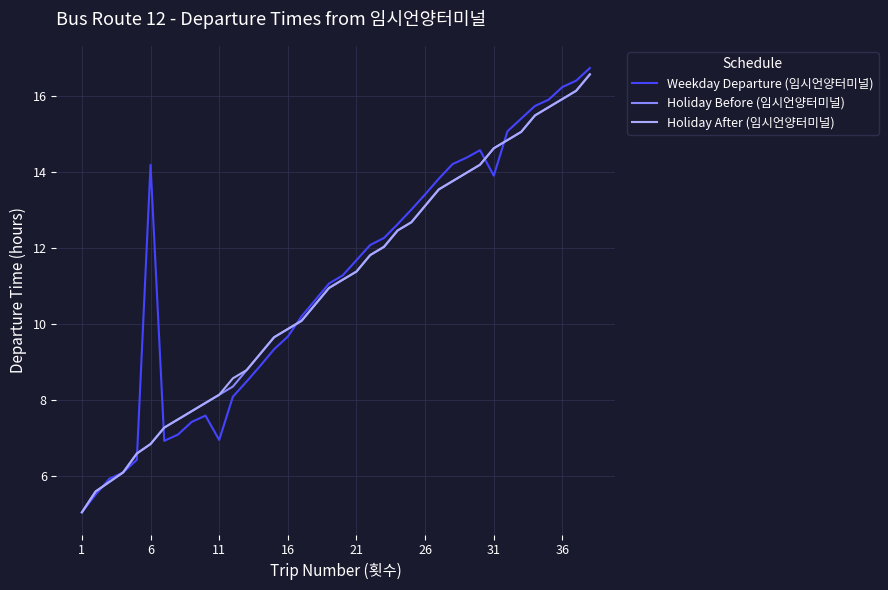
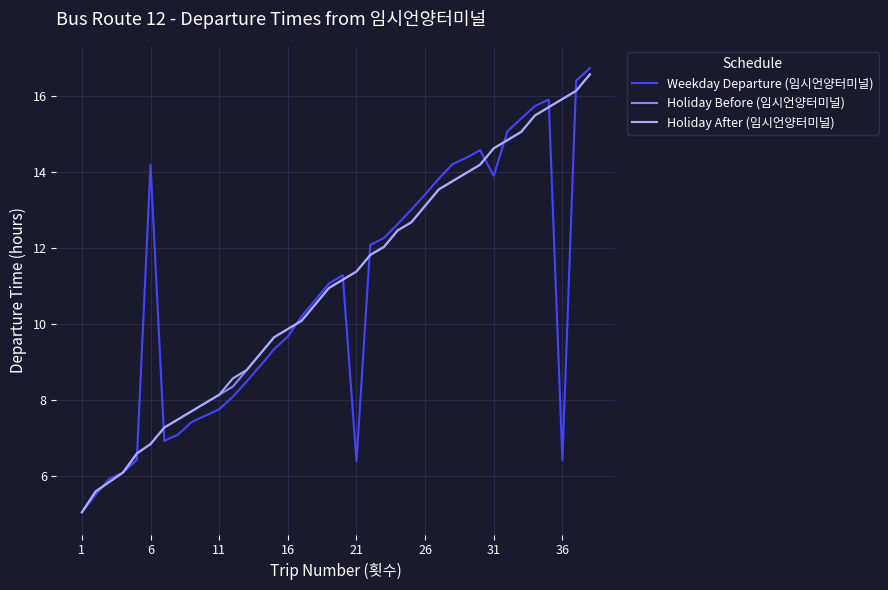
  {
    "Weekday Departure (임시언양터미널)": {
      "6": 14.2,
-     "11": 6.9,
+     "11": 7.8,
      "16": 9.7,
-     "21": 11.7,
+     "21": 6.4,
      "26": 13.4,
      "31": 13.9,
-     "36": 16.3
+     "36": 6.4
    }
  }
